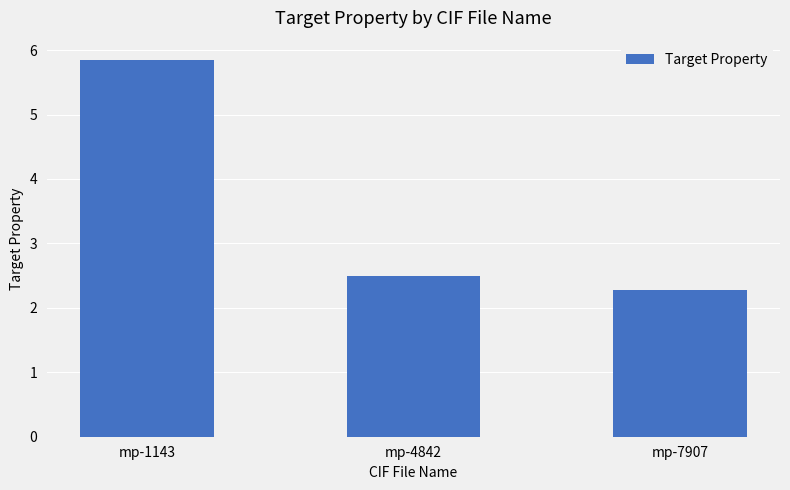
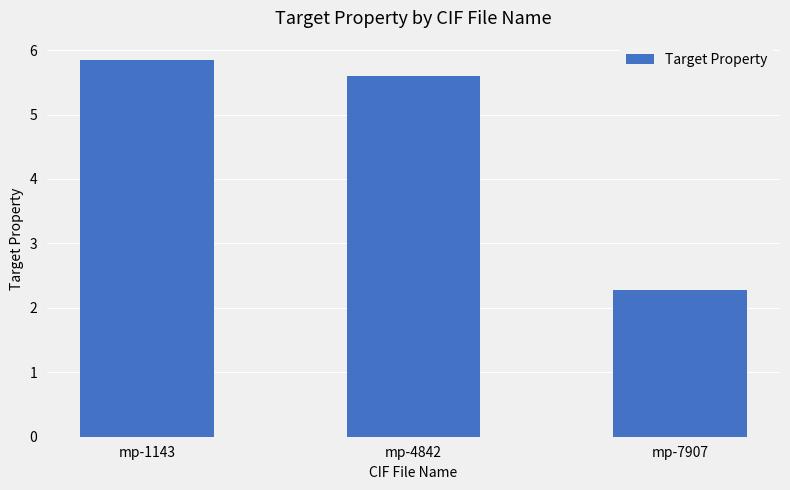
  {
    "mp-1143": 5.9,
-   "mp-4842": 2.5,
+   "mp-4842": 5.6,
    "mp-7907": 2.3
  }
